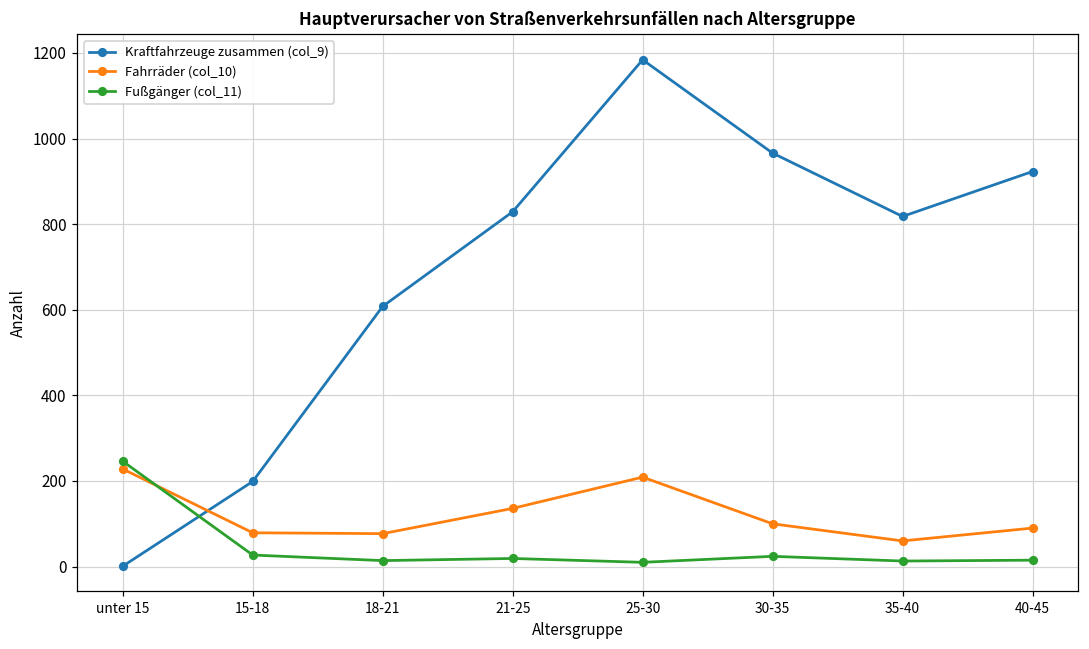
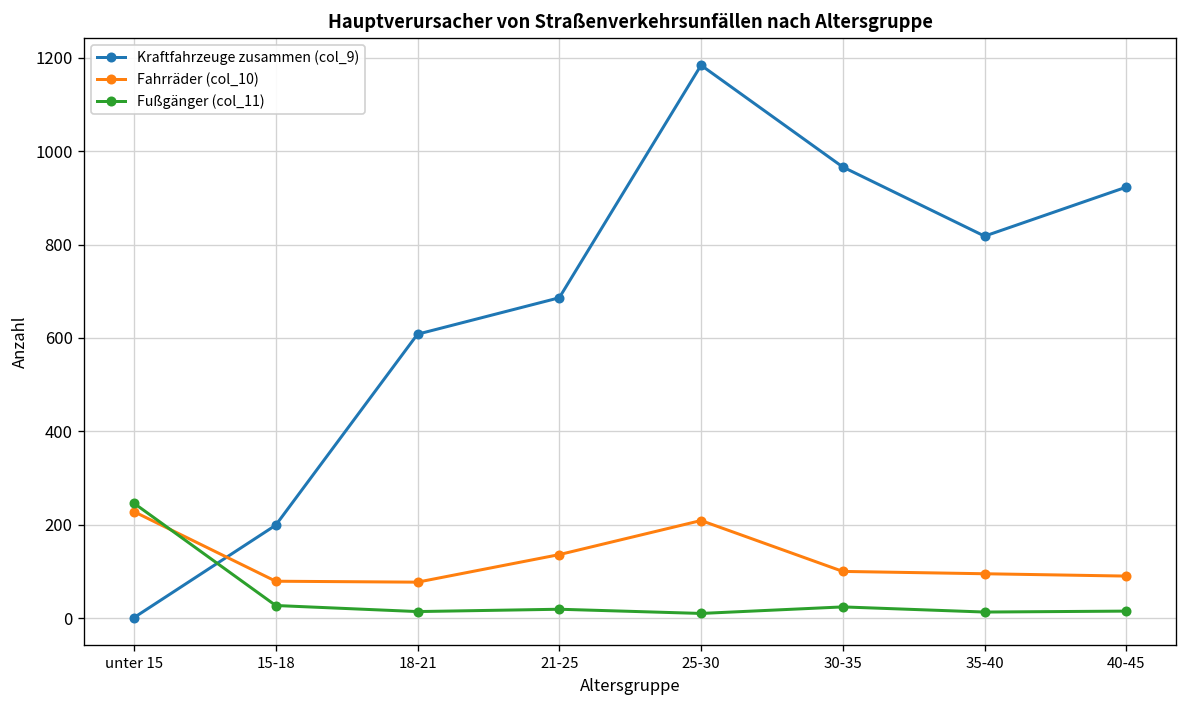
  {
    "Kraftfahrzeuge zusammen (col_9)": {
      "unter 15": 0,
      "15-18": 200,
      "18-21": 610,
-     "21-25": 830,
+     "21-25": 690,
      "25-30": 1180,
      "30-35": 970,
      "35-40": 820,
      "40-45": 920
    },
    "Fahrräder (col_10)": {
      "unter 15": 230,
      "15-18": 80,
      "18-21": 80,
      "21-25": 140,
      "25-30": 210,
      "30-35": 100,
-     "35-40": 60,
+     "35-40": 100,
      "40-45": 90
    },
    "Fußgänger (col_11)": {
      "unter 15": 250,
      "15-18": 30,
      "18-21": 10,
      "21-25": 20,
      "25-30": 10,
      "30-35": 20,
      "35-40": 10,
      "40-45": 20
    }
  }
